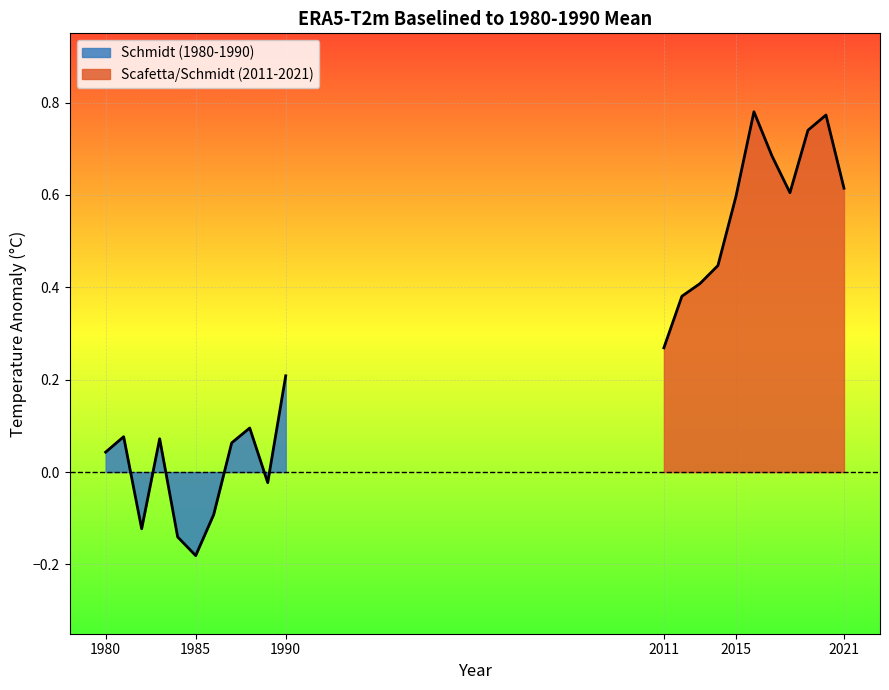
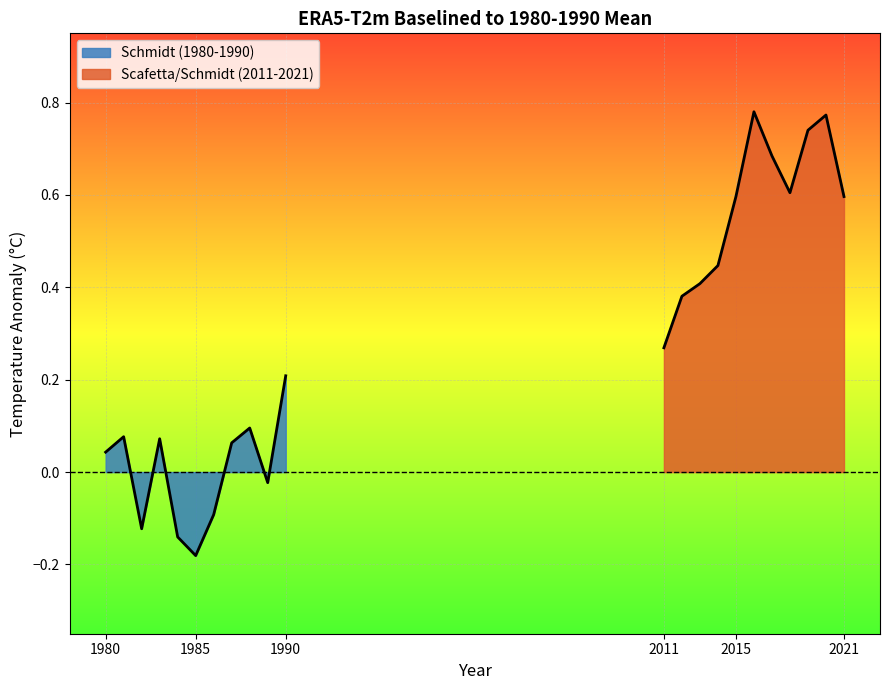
  {
    "Scafetta/Schmidt (2011-2021)": {
      "2011": 0.27,
      "2015": 0.60,
-     "2021": 0.61
+     "2021": 0.60
    }
  }
